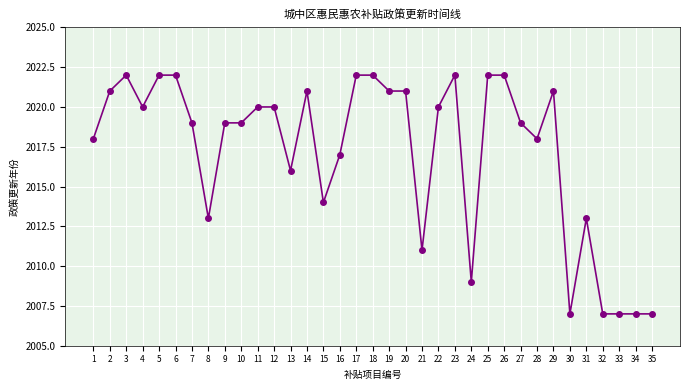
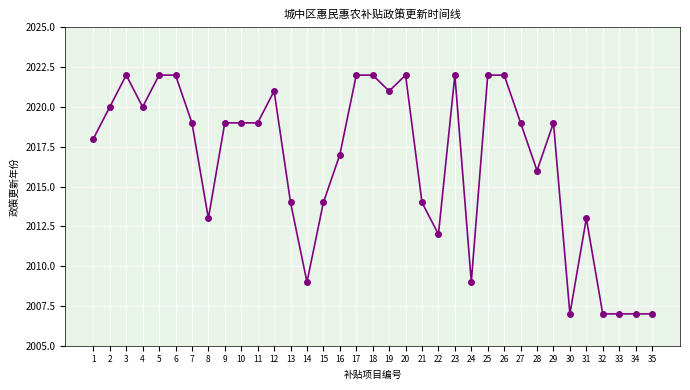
  {
    "1": 2018,
-   "2": 2021,
+   "2": 2020,
    "3": 2022,
    "4": 2020,
    "5": 2022,
    "6": 2022,
    "7": 2019,
    "8": 2013,
    "9": 2019,
    "10": 2019,
-   "11": 2020,
-   "12": 2020,
-   "13": 2016,
-   "14": 2021,
+   "11": 2019,
+   "12": 2021,
+   "13": 2014,
+   "14": 2009,
    "15": 2014,
    "16": 2017,
    "17": 2022,
    "18": 2022,
    "19": 2021,
-   "20": 2021,
-   "21": 2011,
-   "22": 2020,
+   "20": 2022,
+   "21": 2014,
+   "22": 2012,
    "23": 2022,
    "24": 2009,
    "25": 2022,
    "26": 2022,
    "27": 2019,
-   "28": 2018,
-   "29": 2021,
+   "28": 2016,
+   "29": 2019,
    "30": 2007,
    "31": 2013,
    "32": 2007,
    "33": 2007,
    "34": 2007,
    "35": 2007
  }
